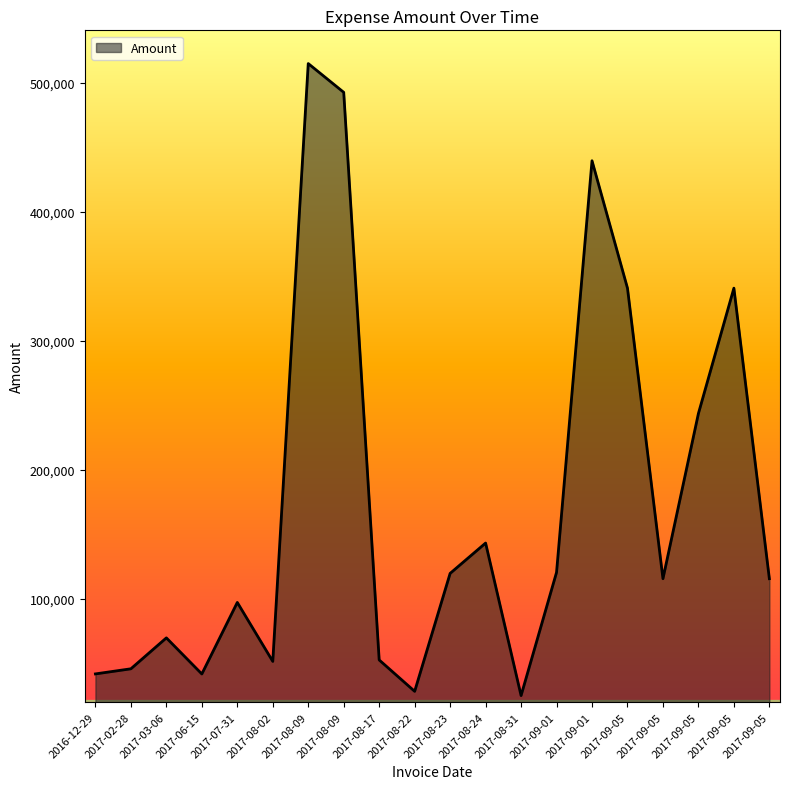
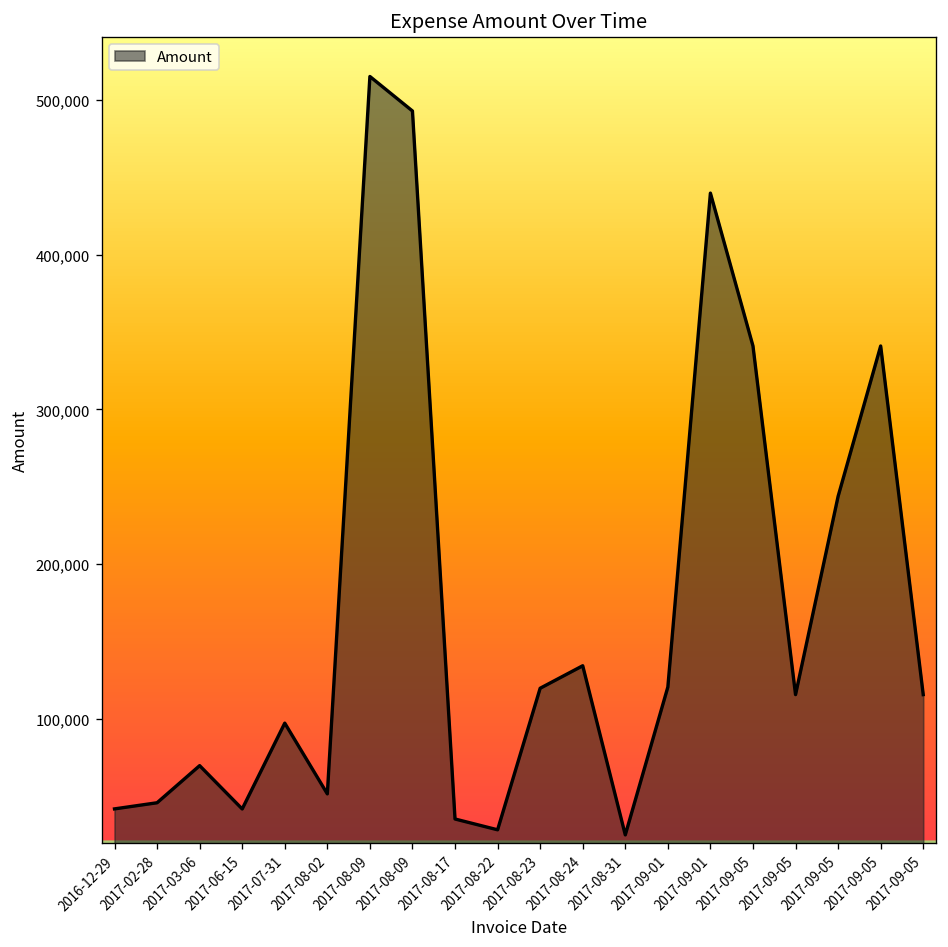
  {
    "2016-12-29": "42,000",
    "2017-02-28": "46,000",
    "2017-03-06": "70,000",
    "2017-06-15": "42,000",
    "2017-07-31": "97,000",
    "2017-08-02": "52,000",
-   "2017-08-17": "53,000",
+   "2017-08-17": "35,000",
    "2017-08-22": "28,000",
    "2017-08-23": "120,000",
-   "2017-08-24": "143,000",
+   "2017-08-24": "134,000",
    "2017-08-31": "25,000"
  }
